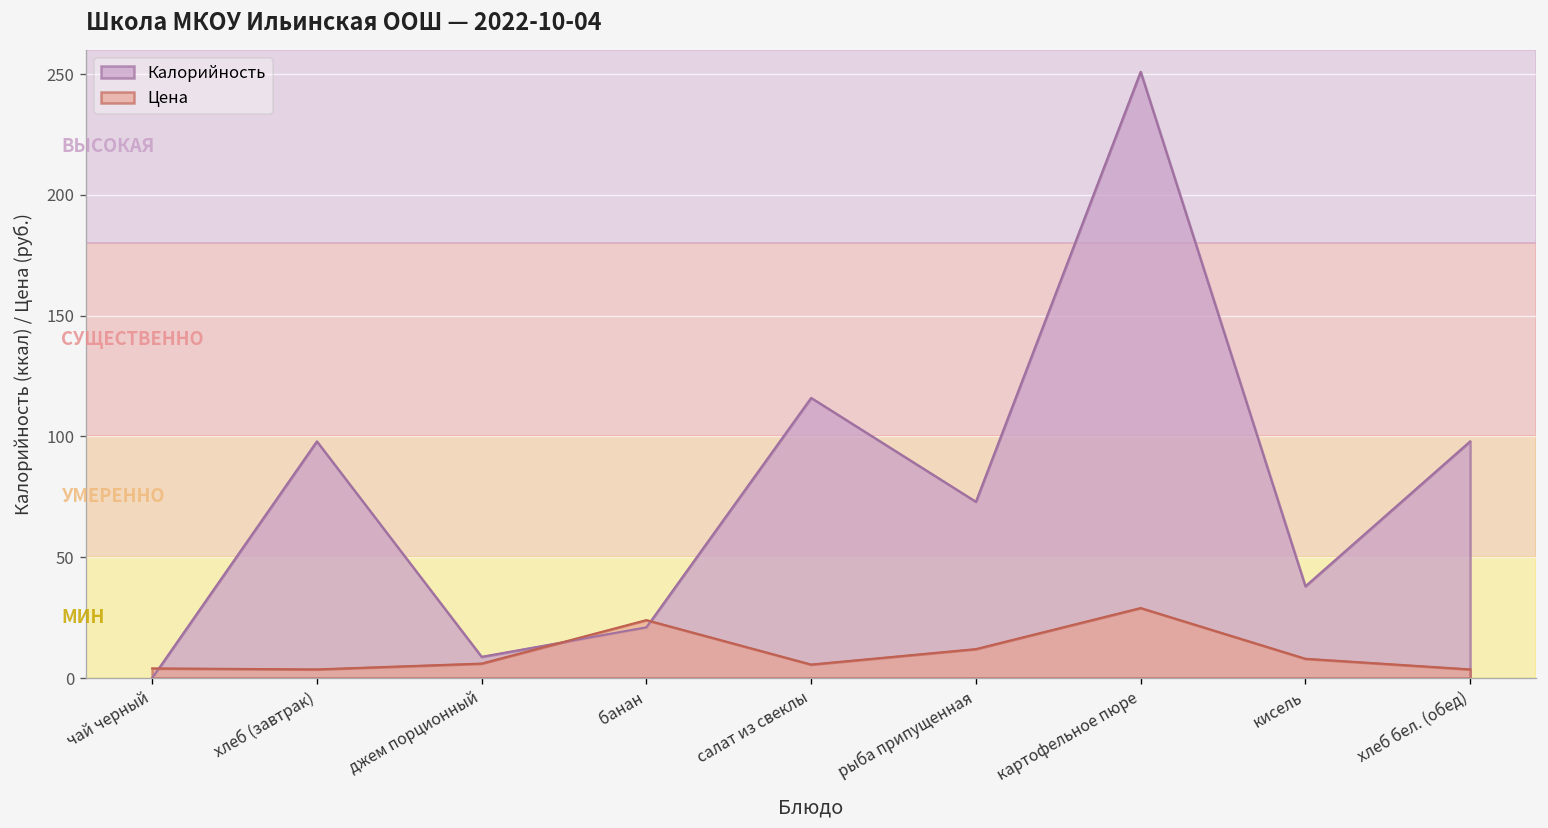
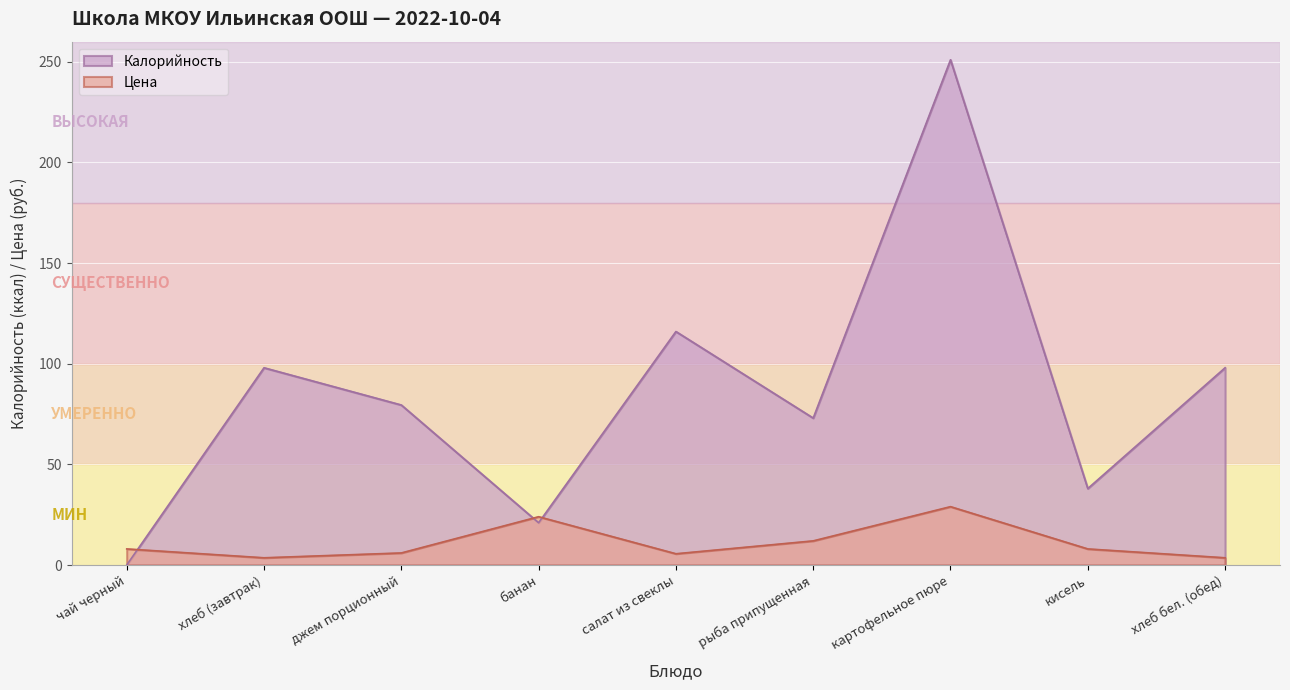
  {
    "Калорийность": {
      "чай черный": 0,
      "хлеб (завтрак)": 98,
-     "джем порционный": 9,
+     "джем порционный": 80,
      "банан": 21,
      "салат из свеклы": 116,
      "рыба припущенная": 73,
      "картофельное пюре": 251,
      "кисель": 38,
      "хлеб бел. (обед)": 98
    },
    "Цена": {
-     "чай черный": 4,
+     "чай черный": 8,
      "хлеб (завтрак)": 4,
      "джем порционный": 6,
      "банан": 24,
      "салат из свеклы": 6,
      "рыба припущенная": 12,
      "картофельное пюре": 29,
      "кисель": 8,
      "хлеб бел. (обед)": 4
    }
  }
